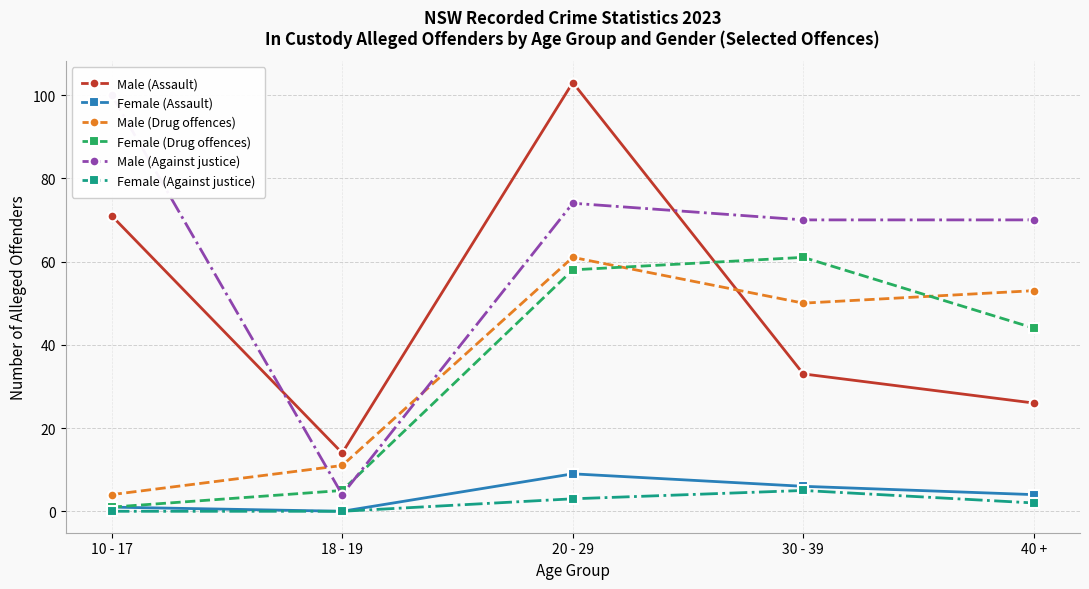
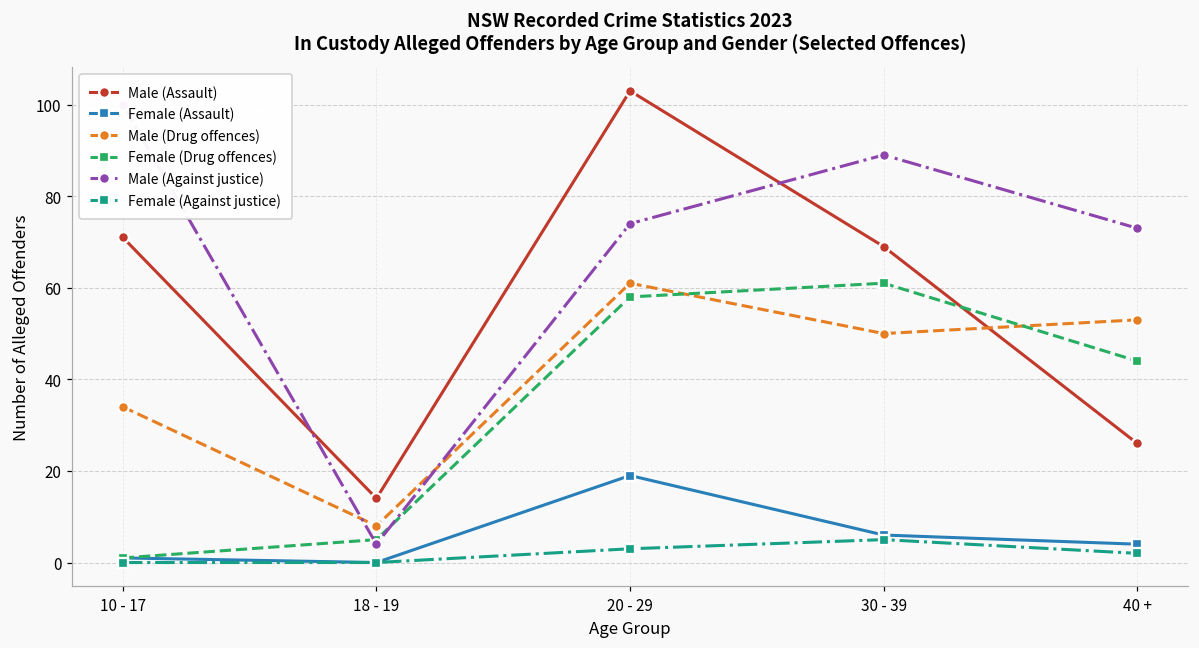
  {
    "Male (Assault)": {
      "10 - 17": 71,
      "18 - 19": 14,
      "20 - 29": 103,
-     "30 - 39": 33,
+     "30 - 39": 69,
      "40 +": 26
    },
    "Female (Assault)": {
-     "20 - 29": 9,
+     "20 - 29": 19,
      "30 - 39": 6,
      "40 +": 4
    },
    "Male (Drug offences)": {
-     "10 - 17": 4,
-     "18 - 19": 11,
+     "10 - 17": 34,
+     "18 - 19": 8,
      "20 - 29": 61,
      "30 - 39": 50,
      "40 +": 53
    },
    "Male (Against justice)": {
      "18 - 19": 4,
      "20 - 29": 74,
-     "30 - 39": 70,
-     "40 +": 70
+     "30 - 39": 89,
+     "40 +": 73
    }
  }
